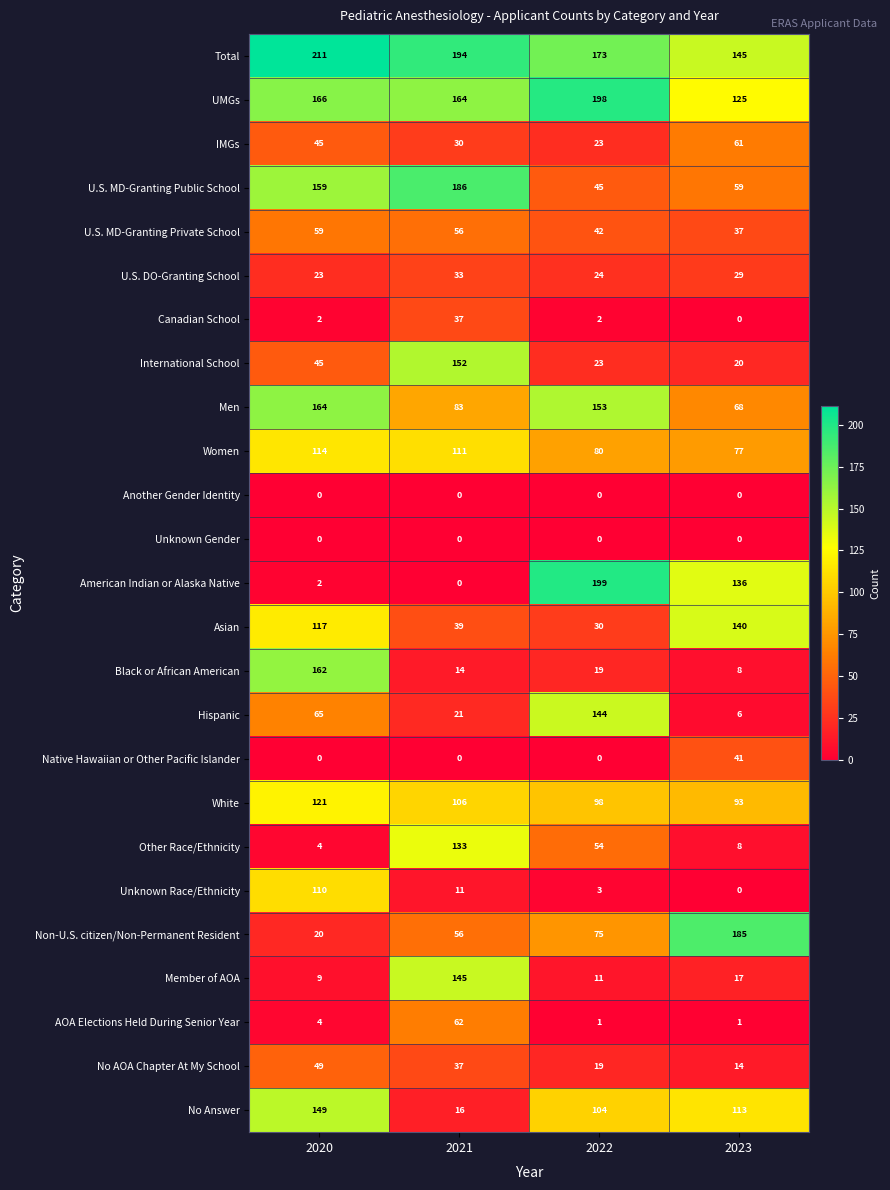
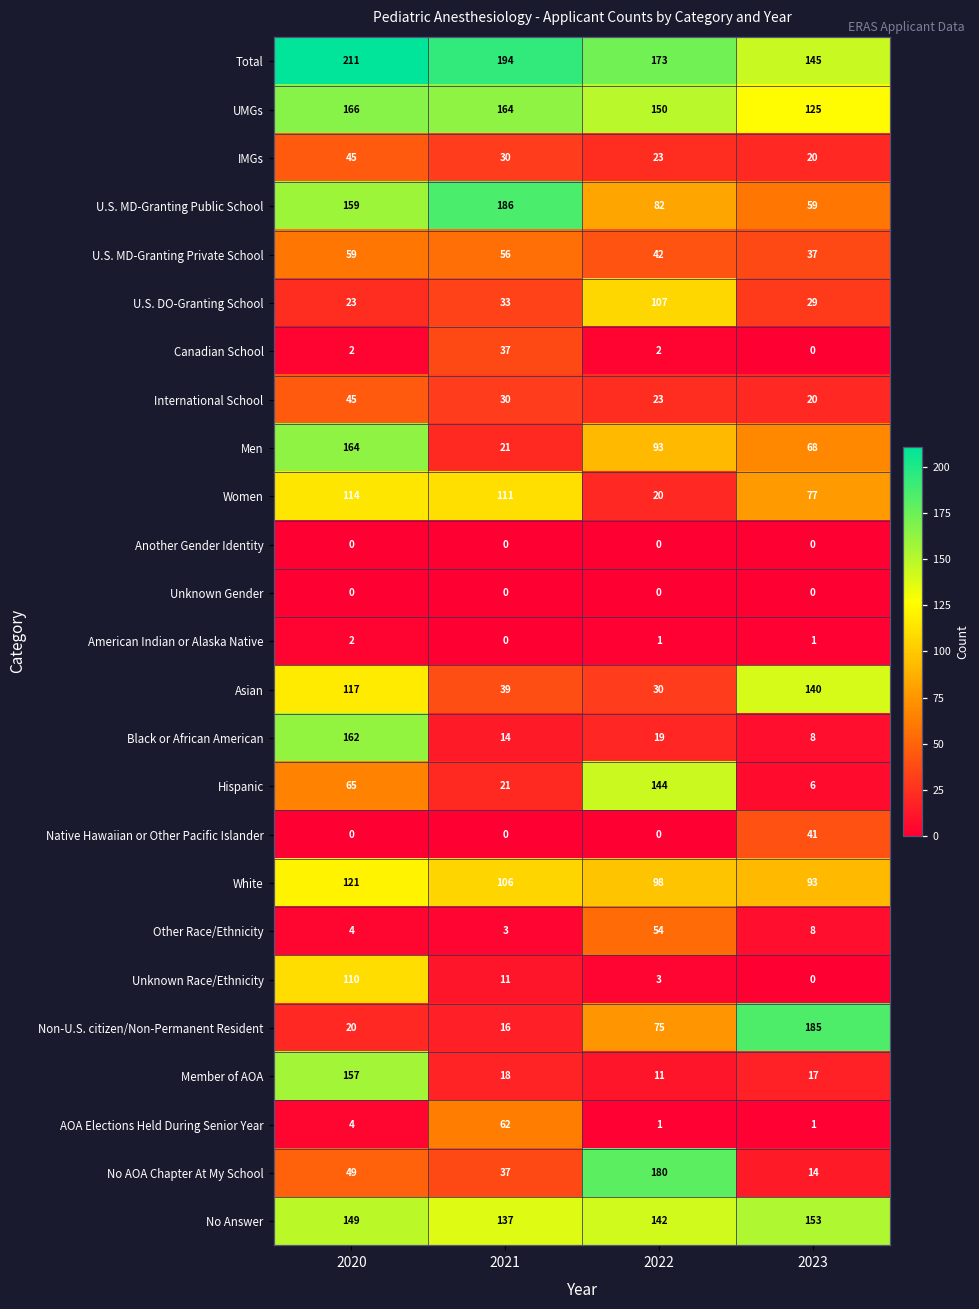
  {
    "Total": {
      "2020": 211,
      "2021": 194,
      "2022": 173,
      "2023": 145
    },
    "UMGs": {
      "2020": 166,
      "2021": 164,
-     "2022": 198,
+     "2022": 150,
      "2023": 125
    },
    "IMGs": {
      "2020": 45,
      "2021": 30,
      "2022": 23,
-     "2023": 61
+     "2023": 20
    },
    "U.S. MD-Granting Public School": {
      "2020": 159,
      "2021": 186,
-     "2022": 45,
+     "2022": 82,
      "2023": 59
    },
    "U.S. MD-Granting Private School": {
      "2020": 59,
      "2021": 56,
      "2022": 42,
      "2023": 37
    },
    "U.S. DO-Granting School": {
      "2020": 23,
      "2021": 33,
-     "2022": 24,
+     "2022": 107,
      "2023": 29
    },
    "Canadian School": {
      "2020": 2,
      "2021": 37,
      "2022": 2,
      "2023": 0
    },
    "International School": {
      "2020": 45,
-     "2021": 152,
+     "2021": 30,
      "2022": 23,
      "2023": 20
    },
    "Men": {
      "2020": 164,
-     "2021": 83,
-     "2022": 153,
+     "2021": 21,
+     "2022": 93,
      "2023": 68
    },
    "Women": {
      "2020": 114,
      "2021": 111,
-     "2022": 80,
+     "2022": 20,
      "2023": 77
    },
    "Another Gender Identity": {
      "2020": 0,
      "2021": 0,
      "2022": 0,
      "2023": 0
    },
    "Unknown Gender": {
      "2020": 0,
      "2021": 0,
      "2022": 0,
      "2023": 0
    },
    "American Indian or Alaska Native": {
      "2020": 2,
      "2021": 0,
-     "2022": 199,
-     "2023": 136
+     "2022": 1,
+     "2023": 1
    },
    "Asian": {
      "2020": 117,
      "2021": 39,
      "2022": 30,
      "2023": 140
    },
    "Black or African American": {
      "2020": 162,
      "2021": 14,
      "2022": 19,
      "2023": 8
    },
    "Hispanic": {
      "2020": 65,
      "2021": 21,
      "2022": 144,
      "2023": 6
    },
    "Native Hawaiian or Other Pacific Islander": {
      "2020": 0,
      "2021": 0,
      "2022": 0,
      "2023": 41
    },
    "White": {
      "2020": 121,
      "2021": 106,
      "2022": 98,
      "2023": 93
    },
    "Other Race/Ethnicity": {
      "2020": 4,
-     "2021": 133,
+     "2021": 3,
      "2022": 54,
      "2023": 8
    },
    "Unknown Race/Ethnicity": {
      "2020": 110,
      "2021": 11,
      "2022": 3,
      "2023": 0
    },
    "Non-U.S. citizen/Non-Permanent Resident": {
      "2020": 20,
-     "2021": 56,
+     "2021": 16,
      "2022": 75,
      "2023": 185
    },
    "Member of AOA": {
-     "2020": 9,
-     "2021": 145,
+     "2020": 157,
+     "2021": 18,
      "2022": 11,
      "2023": 17
    },
    "AOA Elections Held During Senior Year": {
      "2020": 4,
      "2021": 62,
      "2022": 1,
      "2023": 1
    },
    "No AOA Chapter At My School": {
      "2020": 49,
      "2021": 37,
-     "2022": 19,
+     "2022": 180,
      "2023": 14
    },
    "No Answer": {
      "2020": 149,
-     "2021": 16,
-     "2022": 104,
-     "2023": 113
+     "2021": 137,
+     "2022": 142,
+     "2023": 153
    }
  }
